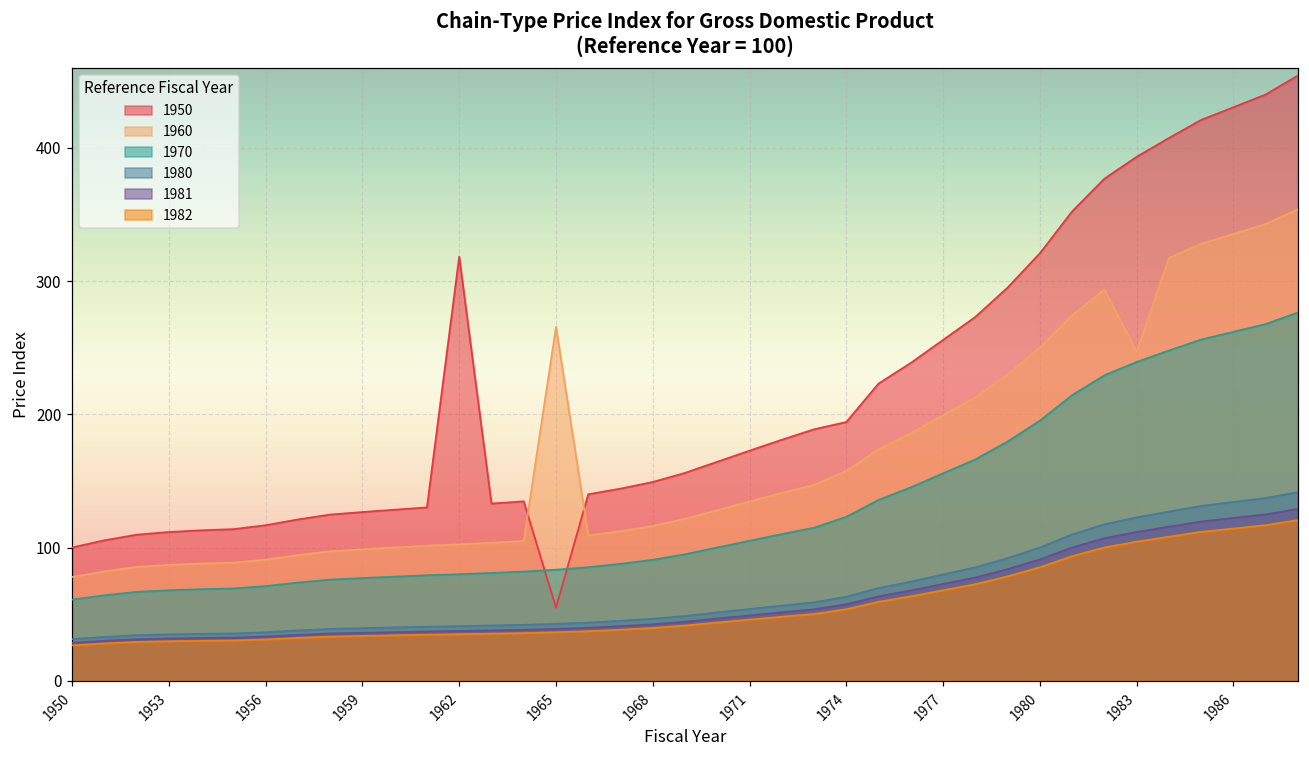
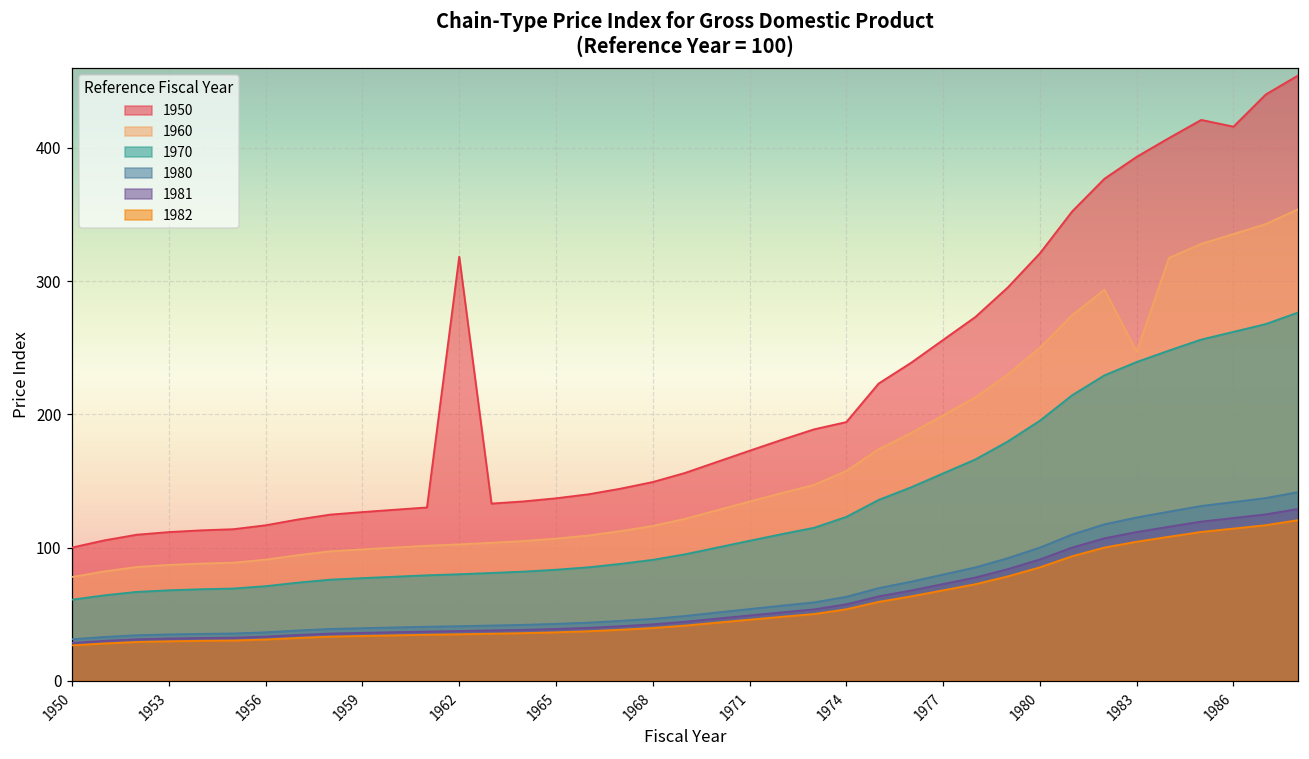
  {
    "1950": {
      "1950": 100,
      "1953": 112,
      "1956": 117,
      "1959": 127,
      "1962": 318,
-     "1965": 55,
+     "1965": 137,
      "1968": 149,
      "1971": 173,
      "1974": 194,
      "1977": 256,
      "1980": 321,
      "1983": 393,
-     "1986": 431
+     "1986": 416
    },
    "1960": {
      "1950": 78,
      "1953": 87,
      "1956": 91,
      "1959": 99,
      "1962": 102,
-     "1965": 266,
+     "1965": 107,
      "1968": 116,
      "1971": 135,
      "1974": 158,
      "1977": 199,
      "1980": 250,
      "1983": 247,
      "1986": 335
    },
    "1982": {
      "1956": 31,
      "1959": 34,
      "1962": 35,
      "1965": 36,
      "1968": 40,
      "1971": 46,
      "1974": 54,
      "1977": 68,
      "1980": 85,
      "1983": 104,
      "1986": 114
    }
  }
